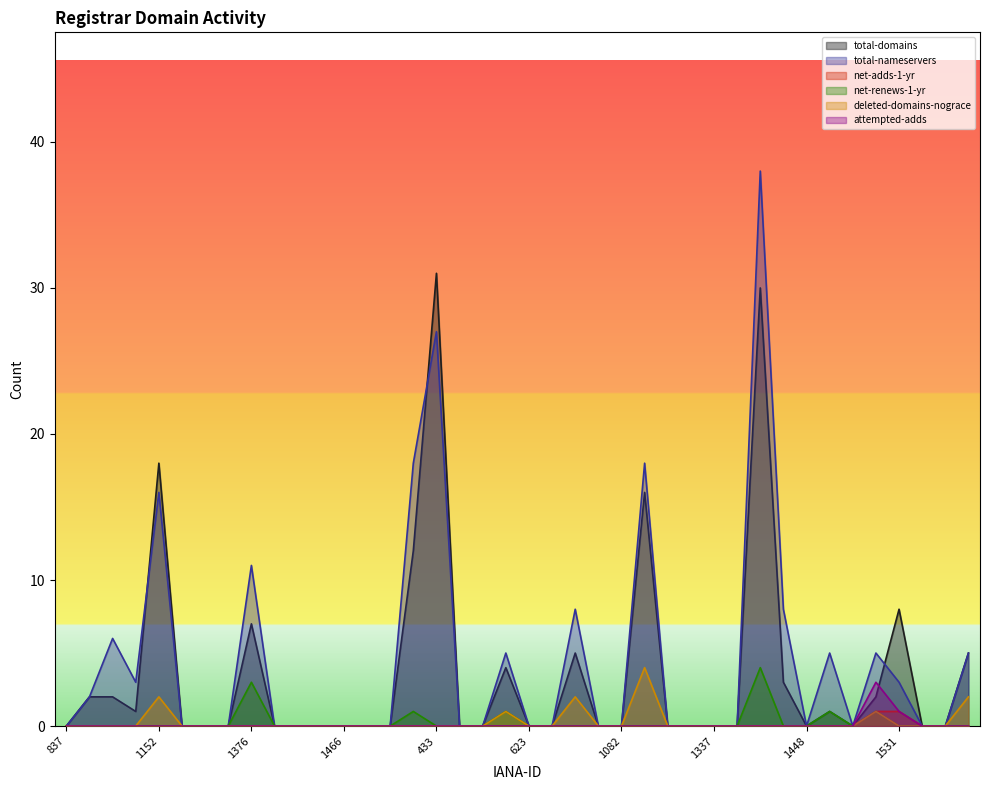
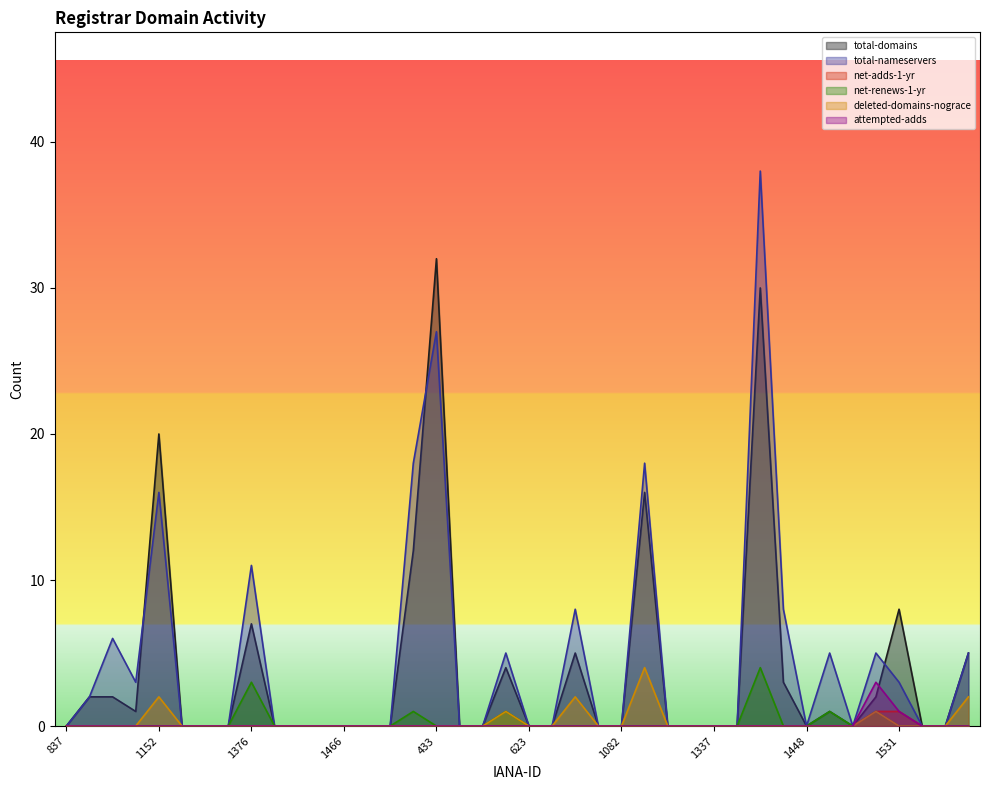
  {
    "total-domains": {
-     "1152": 18,
+     "1152": 20,
      "1376": 7,
-     "433": 31,
+     "433": 32,
      "1531": 8
    },
    "net-renews-1-yr": {
      "1376": 3
    }
  }
